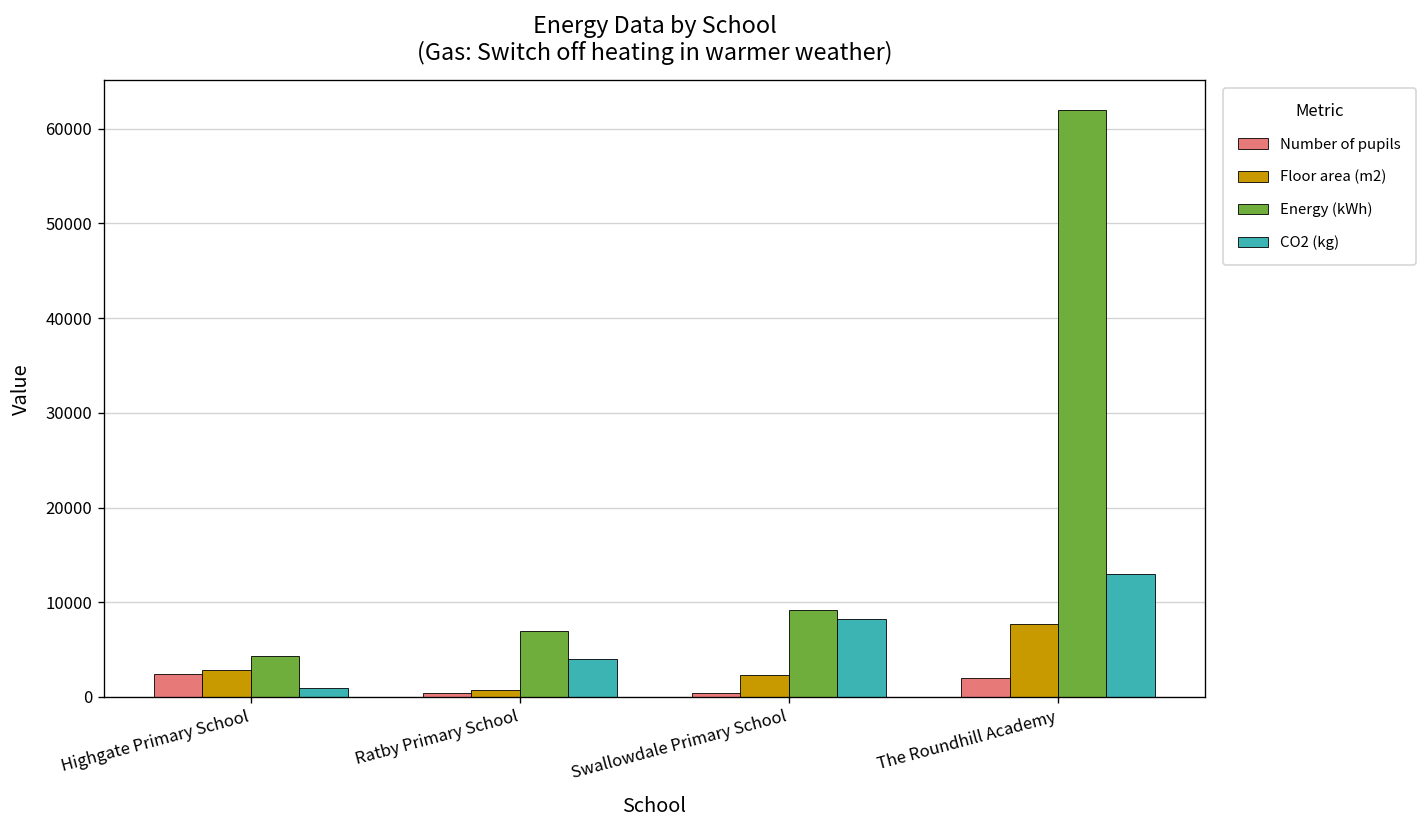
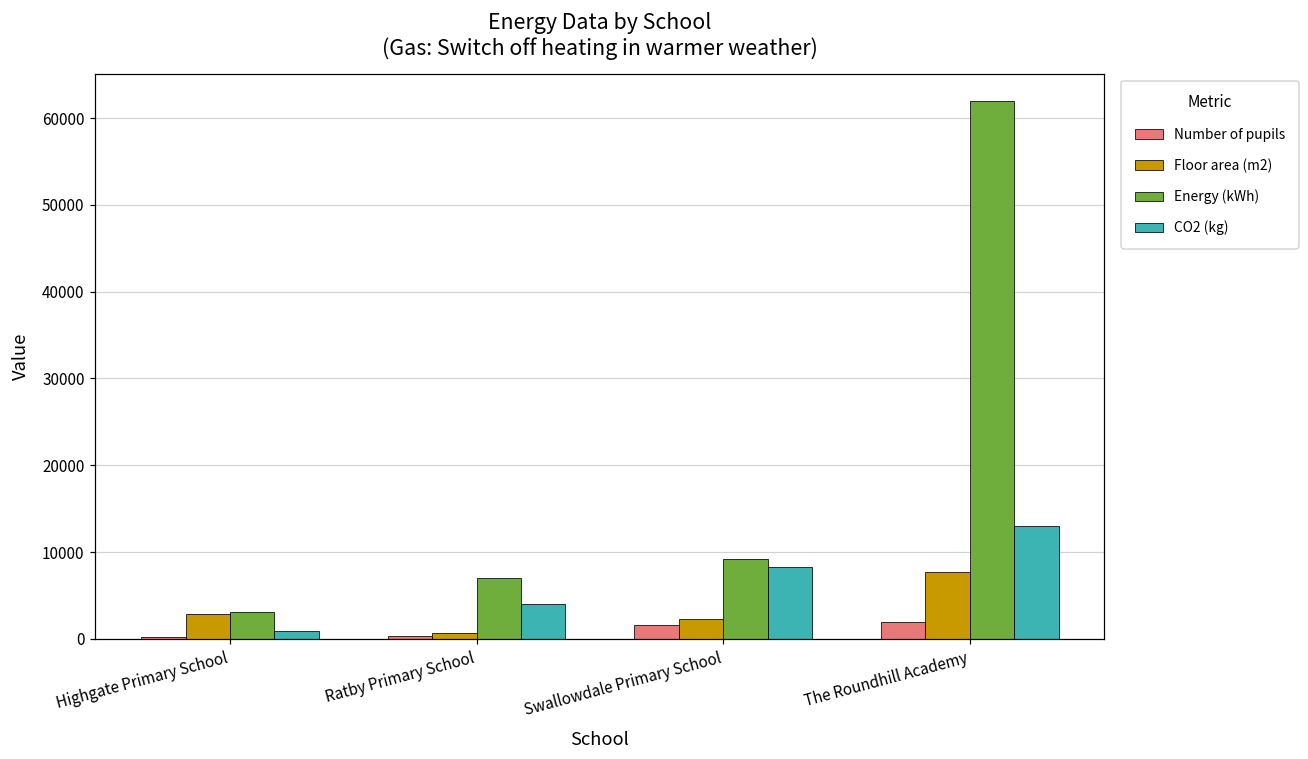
  {
    "Number of pupils": {
-     "Highgate Primary School": 2000,
+     "Highgate Primary School": 0,
      "Ratby Primary School": 0,
-     "Swallowdale Primary School": 0,
+     "Swallowdale Primary School": 2000,
      "The Roundhill Academy": 2000
    },
    "Floor area (m2)": {
      "Highgate Primary School": 3000,
      "Ratby Primary School": 1000,
      "Swallowdale Primary School": 2000,
      "The Roundhill Academy": 8000
    },
    "Energy (kWh)": {
-     "Highgate Primary School": 4000,
+     "Highgate Primary School": 3000,
      "Ratby Primary School": 7000,
      "Swallowdale Primary School": 9000,
      "The Roundhill Academy": 62000
    },
    "CO2 (kg)": {
      "Highgate Primary School": 1000,
      "Ratby Primary School": 4000,
      "Swallowdale Primary School": 8000,
      "The Roundhill Academy": 13000
    }
  }
